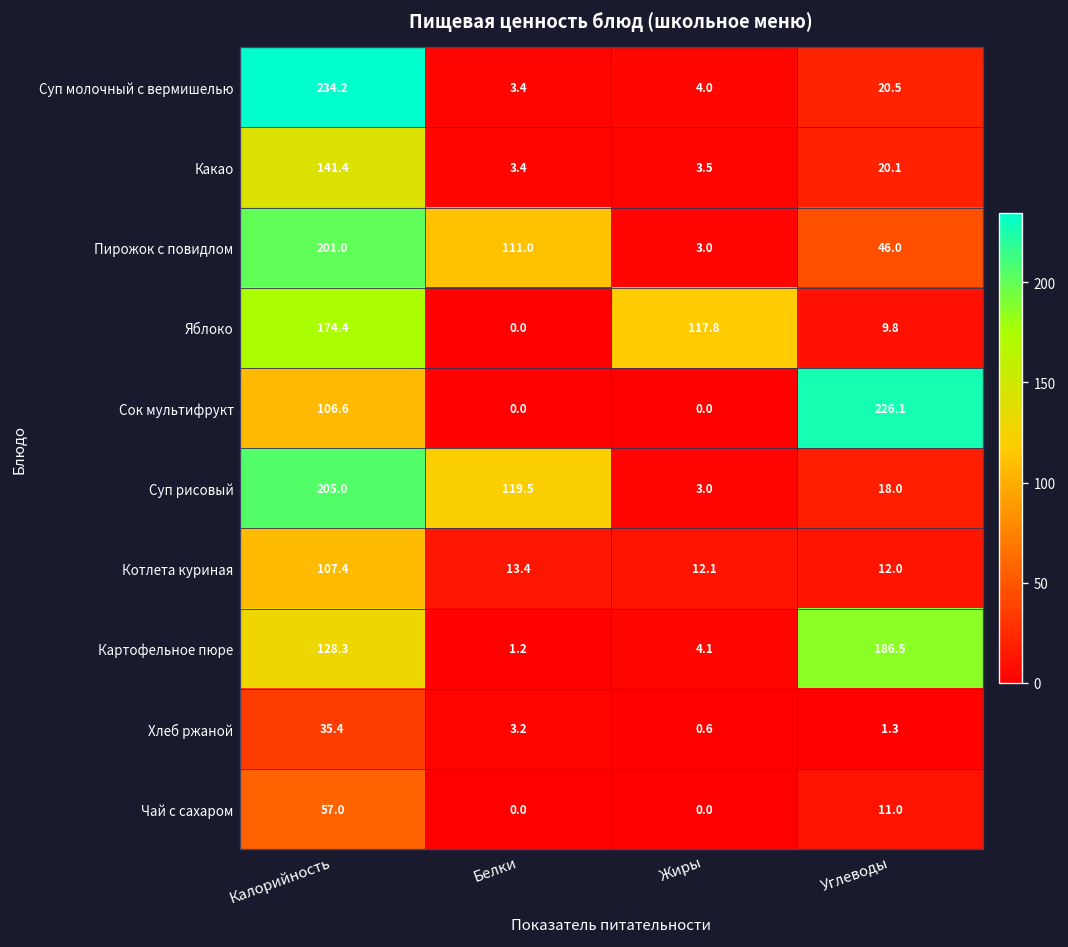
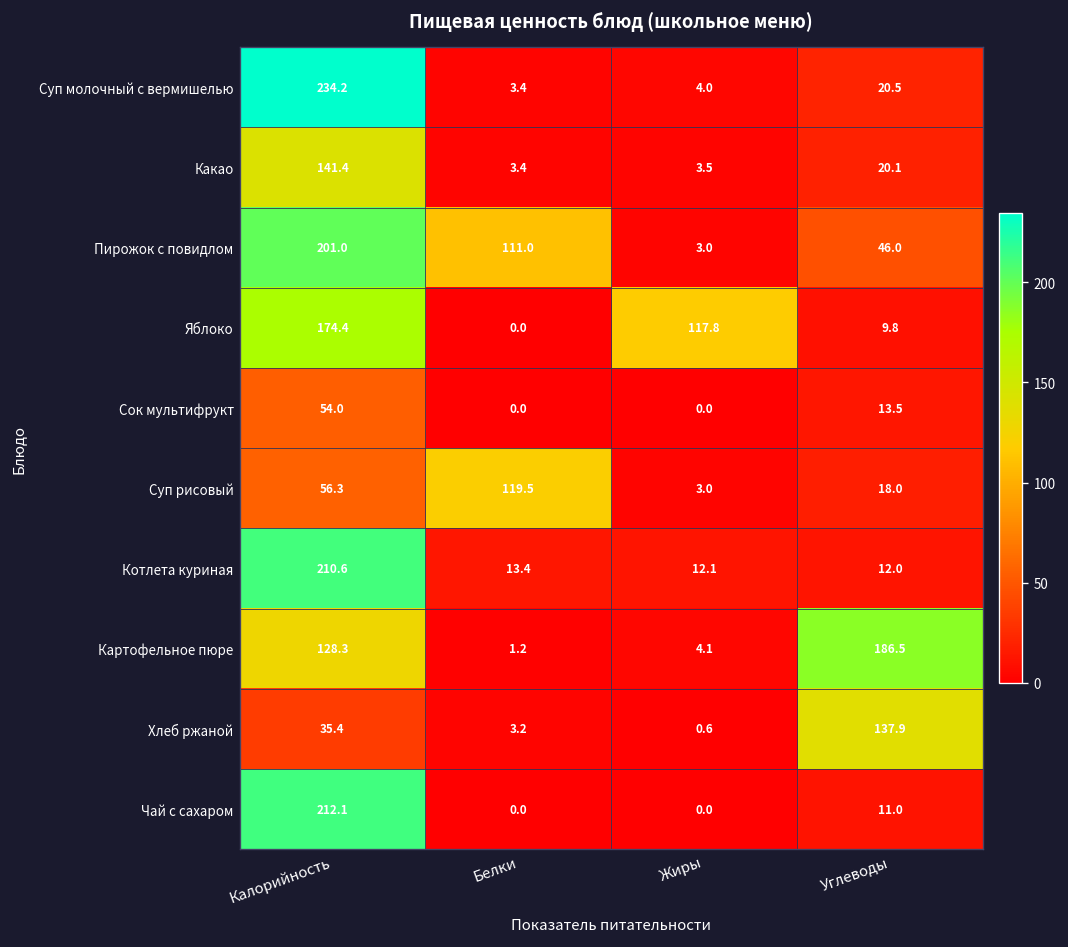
  {
    "Суп молочный с вермишелью": {
      "Калорийность": 234.2,
      "Белки": 3.4,
      "Жиры": 4.0,
      "Углеводы": 20.5
    },
    "Какао": {
      "Калорийность": 141.4,
      "Белки": 3.4,
      "Жиры": 3.5,
      "Углеводы": 20.1
    },
    "Пирожок с повидлом": {
      "Калорийность": 201.0,
      "Белки": 111.0,
      "Жиры": 3.0,
      "Углеводы": 46.0
    },
    "Яблоко": {
      "Калорийность": 174.4,
      "Белки": 0.0,
      "Жиры": 117.8,
      "Углеводы": 9.8
    },
    "Сок мультифрукт": {
-     "Калорийность": 106.6,
+     "Калорийность": 54.0,
      "Белки": 0.0,
      "Жиры": 0.0,
-     "Углеводы": 226.1
+     "Углеводы": 13.5
    },
    "Суп рисовый": {
-     "Калорийность": 205.0,
+     "Калорийность": 56.3,
      "Белки": 119.5,
      "Жиры": 3.0,
      "Углеводы": 18.0
    },
    "Котлета куриная": {
-     "Калорийность": 107.4,
+     "Калорийность": 210.6,
      "Белки": 13.4,
      "Жиры": 12.1,
      "Углеводы": 12.0
    },
    "Картофельное пюре": {
      "Калорийность": 128.3,
      "Белки": 1.2,
      "Жиры": 4.1,
      "Углеводы": 186.5
    },
    "Хлеб ржаной": {
      "Калорийность": 35.4,
      "Белки": 3.2,
      "Жиры": 0.6,
-     "Углеводы": 1.3
+     "Углеводы": 137.9
    },
    "Чай с сахаром": {
-     "Калорийность": 57.0,
+     "Калорийность": 212.1,
      "Белки": 0.0,
      "Жиры": 0.0,
      "Углеводы": 11.0
    }
  }
